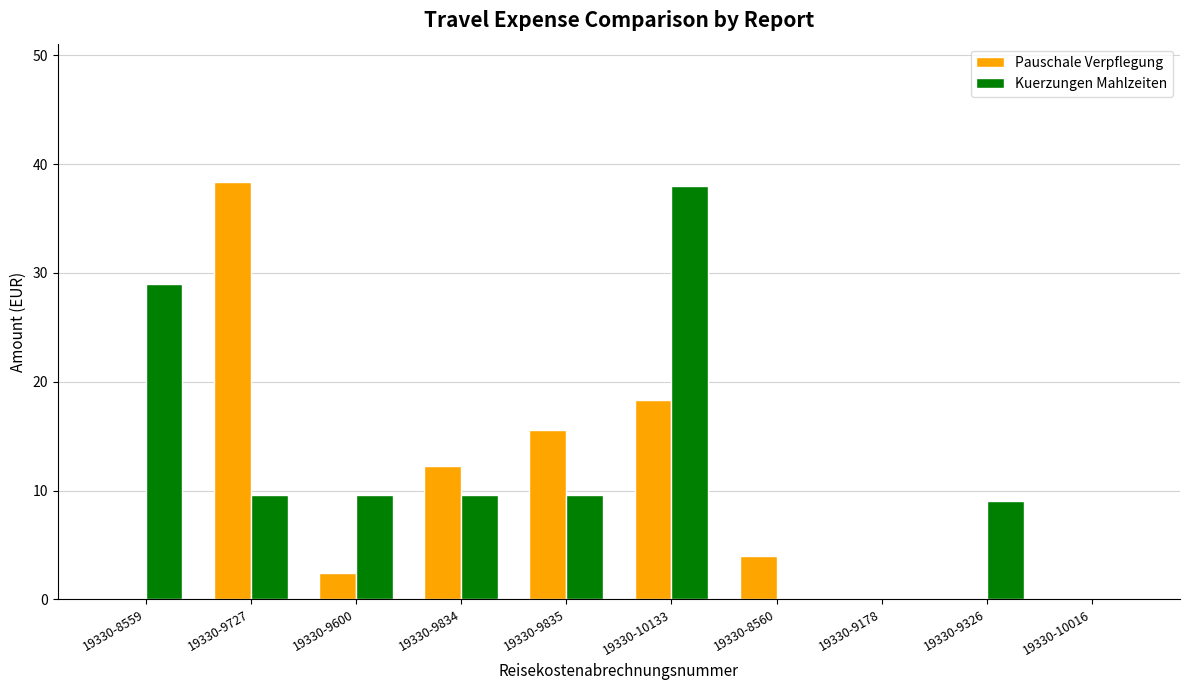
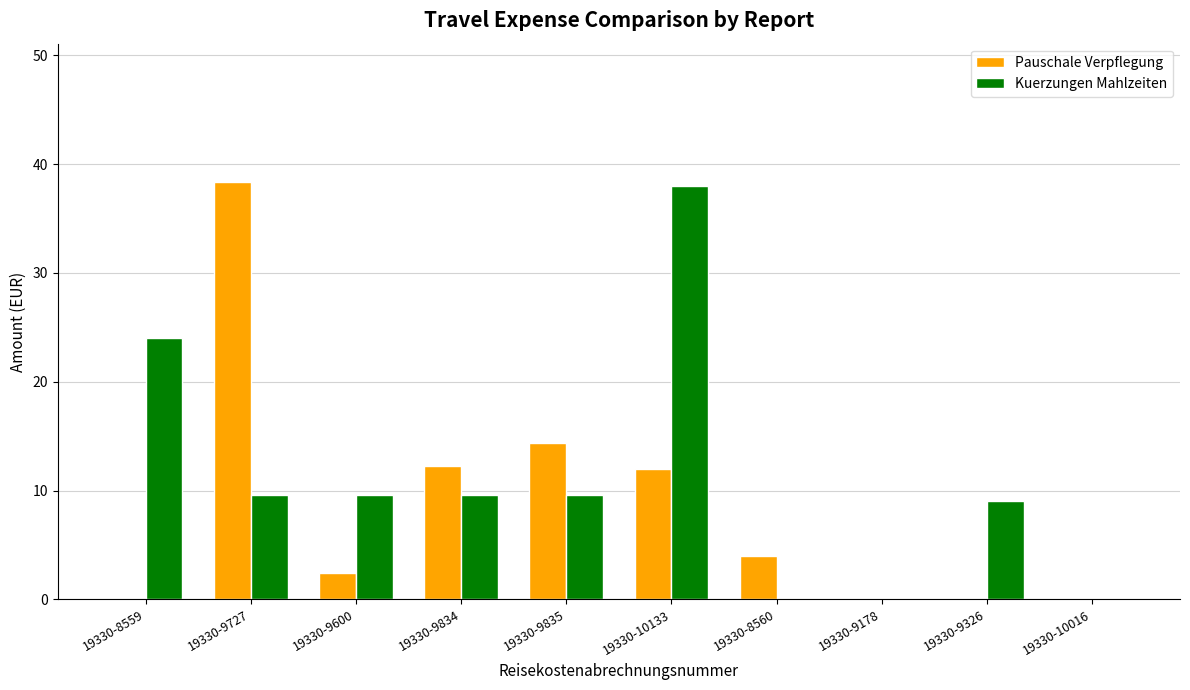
  {
    "Pauschale Verpflegung": {
      "19330-8559": 0.0,
      "19330-9727": 38.4,
      "19330-9600": 2.4,
      "19330-9834": 12.3,
-     "19330-9835": 15.6,
-     "19330-10133": 18.3,
+     "19330-9835": 14.4,
+     "19330-10133": 12.0,
      "19330-8560": 4.0,
      "19330-9178": 0.0,
      "19330-9326": 0.0,
      "19330-10016": 0.0
    },
    "Kuerzungen Mahlzeiten": {
-     "19330-8559": 29,
+     "19330-8559": 24,
      "19330-9727": 9.6,
      "19330-9600": 9.6,
      "19330-9834": 9.6,
      "19330-9835": 9.6,
      "19330-10133": 38,
      "19330-8560": 0,
      "19330-9178": 0,
      "19330-9326": 9,
      "19330-10016": 0
    }
  }
